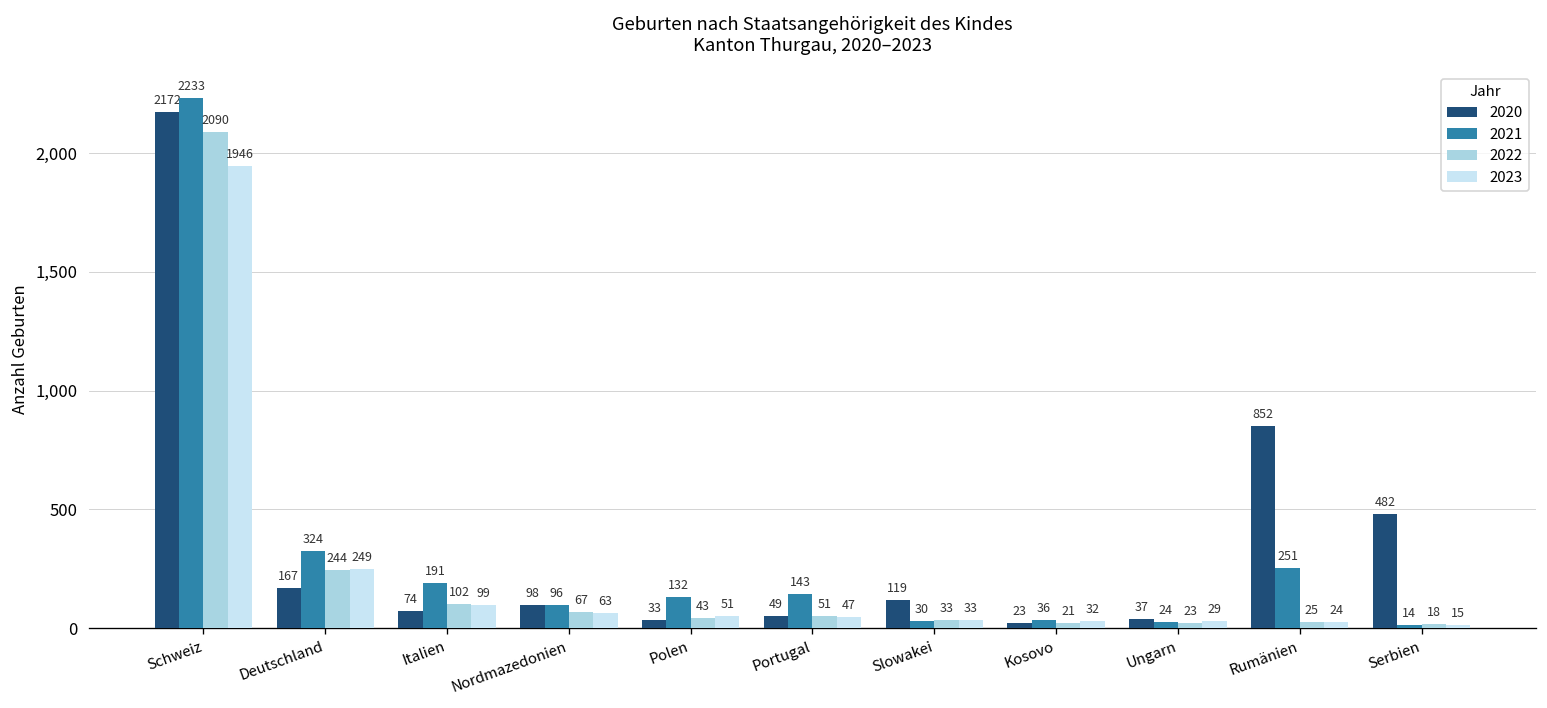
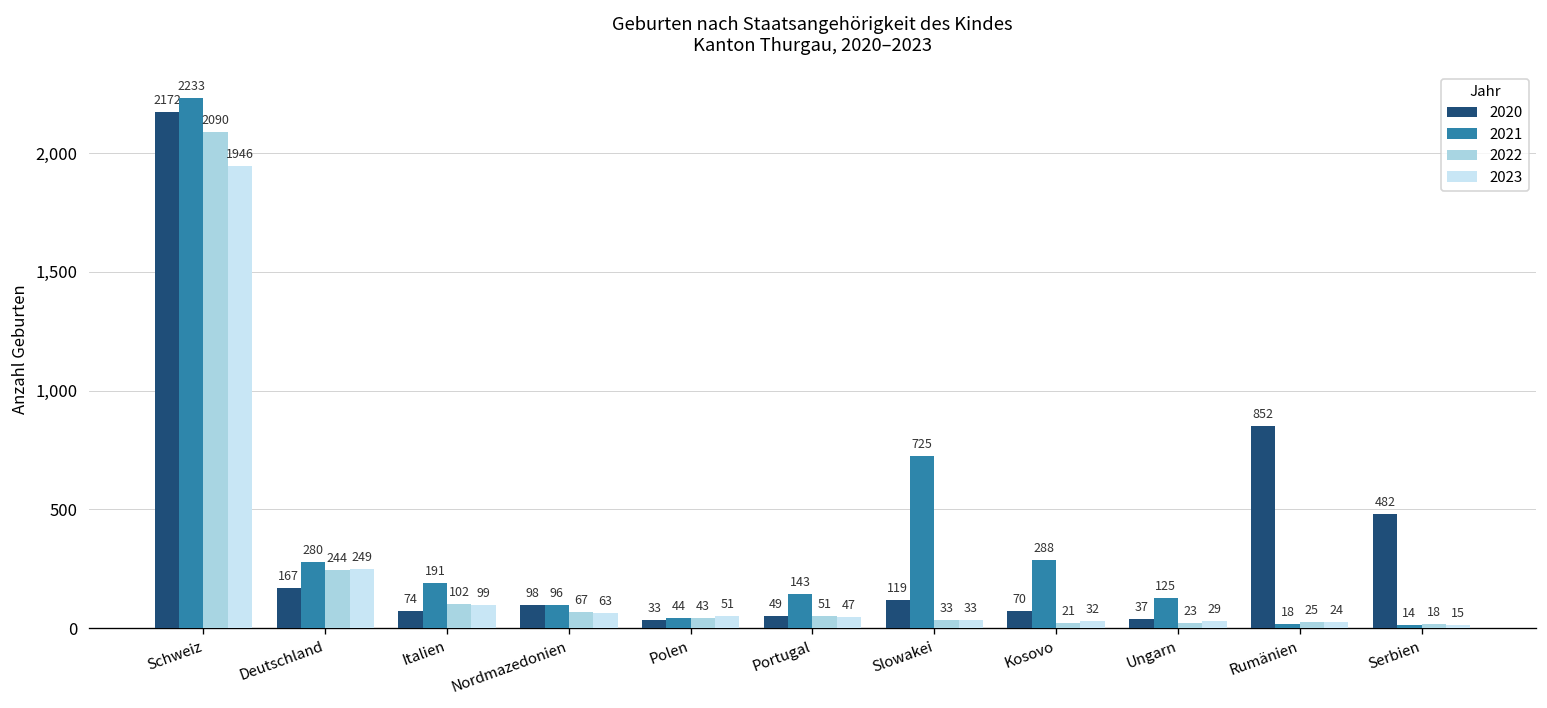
  {
    "2020": {
      "Schweiz": 2172,
      "Deutschland": 167,
      "Italien": 74,
      "Nordmazedonien": 98,
      "Polen": 33,
      "Portugal": 49,
      "Slowakei": 119,
-     "Kosovo": 23,
+     "Kosovo": 70,
      "Ungarn": 37,
      "Rumänien": 852,
      "Serbien": 482
    },
    "2021": {
      "Schweiz": 2233,
-     "Deutschland": 324,
+     "Deutschland": 280,
      "Italien": 191,
      "Nordmazedonien": 96,
-     "Polen": 132,
+     "Polen": 44,
      "Portugal": 143,
-     "Slowakei": 30,
-     "Kosovo": 36,
-     "Ungarn": 24,
-     "Rumänien": 251,
+     "Slowakei": 725,
+     "Kosovo": 288,
+     "Ungarn": 125,
+     "Rumänien": 18,
      "Serbien": 14
    }
  }
